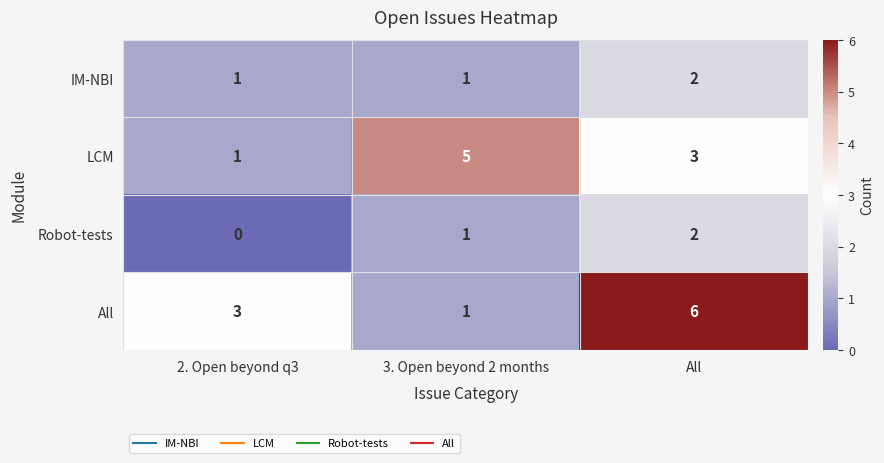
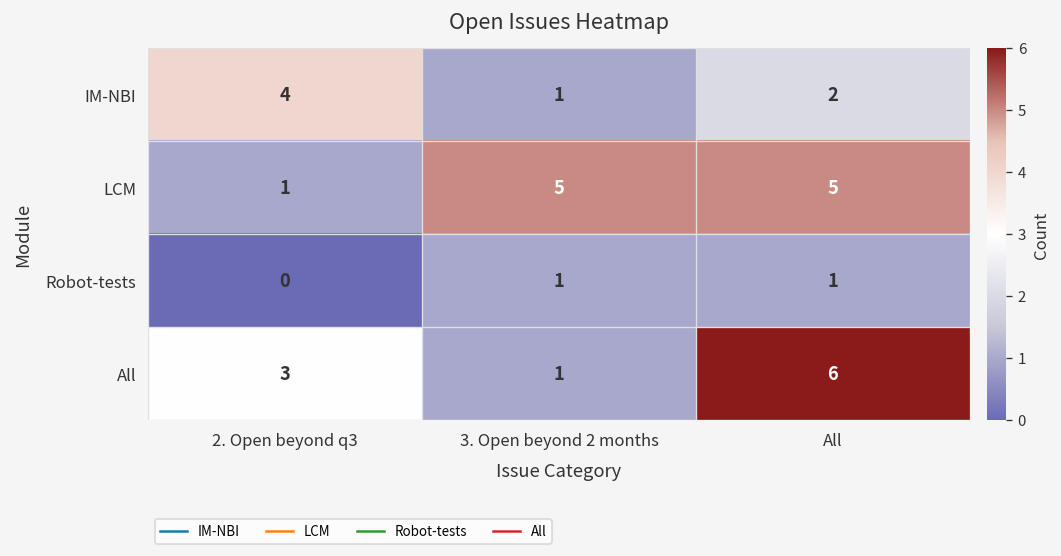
  {
    "IM-NBI": {
-     "2. Open beyond q3": 1,
+     "2. Open beyond q3": 4,
      "3. Open beyond 2 months": 1,
      "All": 2
    },
    "LCM": {
      "2. Open beyond q3": 1,
      "3. Open beyond 2 months": 5,
-     "All": 3
+     "All": 5
    },
    "Robot-tests": {
      "2. Open beyond q3": 0,
      "3. Open beyond 2 months": 1,
-     "All": 2
+     "All": 1
    },
    "All": {
      "2. Open beyond q3": 3,
      "3. Open beyond 2 months": 1,
      "All": 6
    }
  }
